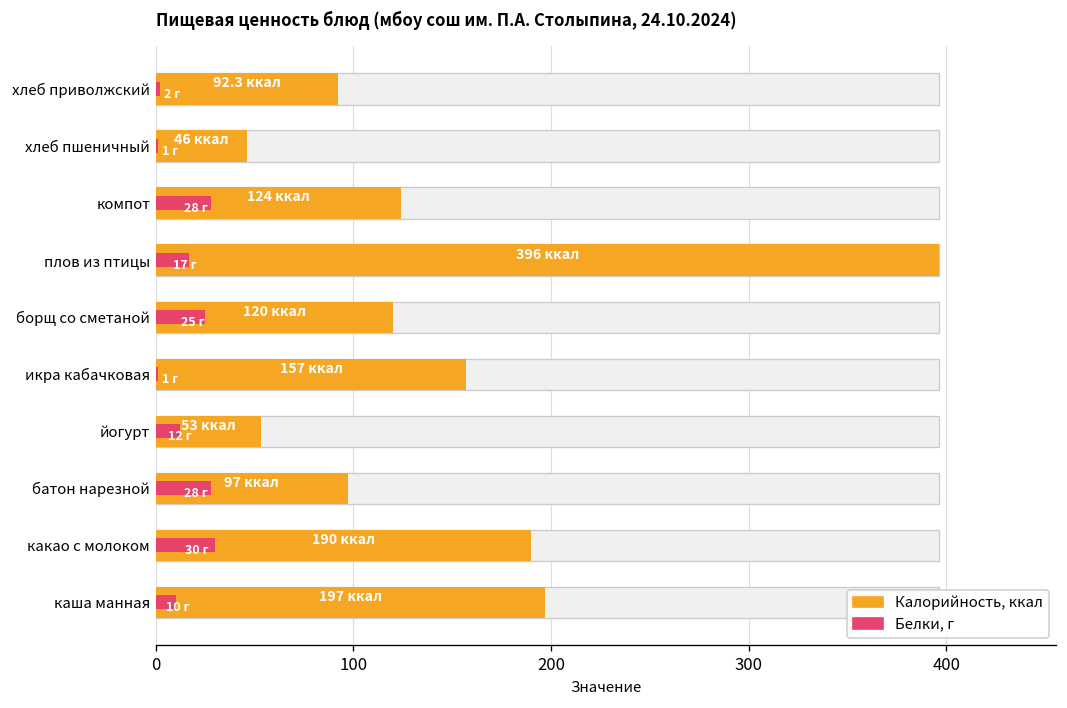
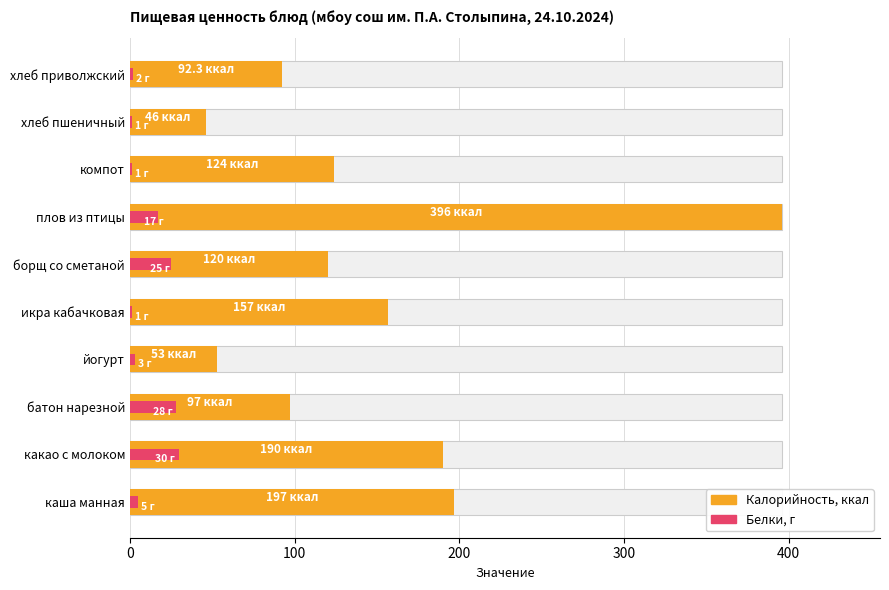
  {
    "Калорийность, ккал": {
      "плов из птицы": 396
    },
    "Белки, г": {
      "хлеб пшеничный": 1,
-     "компот": 28,
+     "компот": 1,
      "икра кабачковая": 1,
-     "йогурт": 12,
-     "каша манная": 10
+     "йогурт": 3,
+     "каша манная": 5
    }
  }
